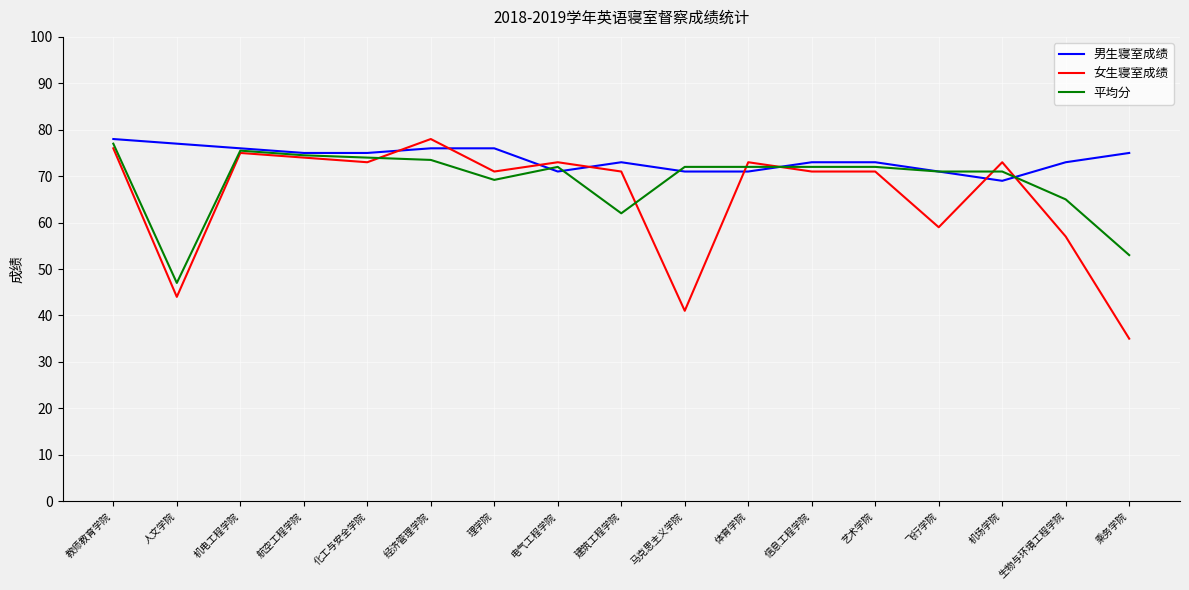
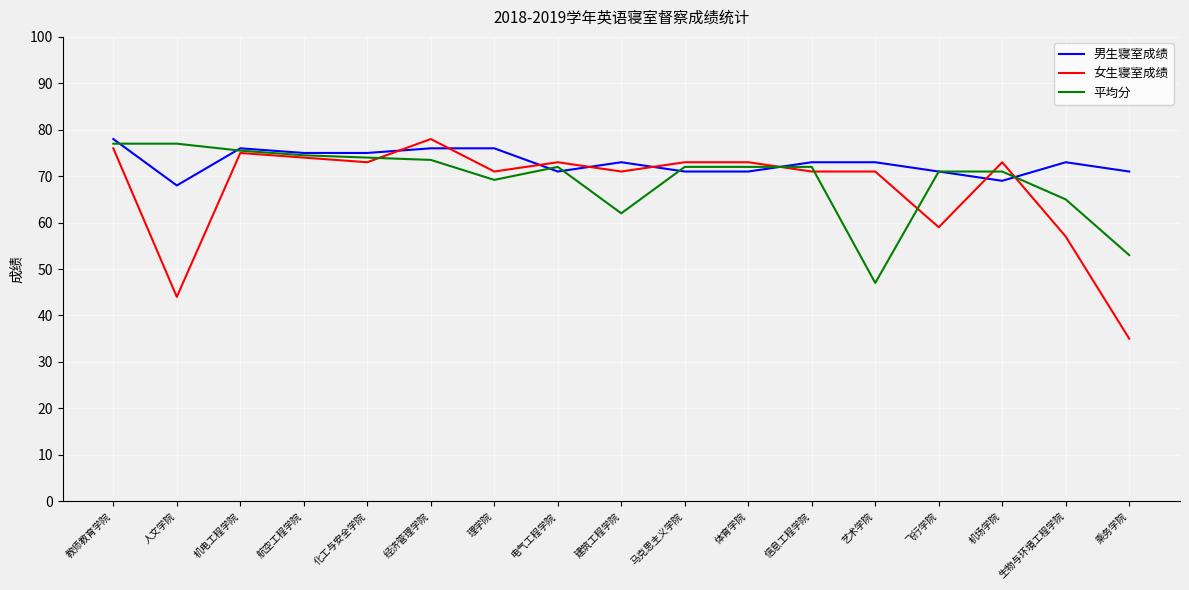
  {
    "男生寝室成绩": {
      "教师教育学院": 78,
-     "人文学院": 77,
+     "人文学院": 68,
      "化工与安全学院": 75,
      "经济管理学院": 76,
      "理学院": 76,
      "电气工程学院": 71,
      "建筑工程学院": 73,
      "马克思主义学院": 71,
      "体育学院": 71,
      "信息工程学院": 73,
      "艺术学院": 73,
      "机场学院": 69,
      "生物与环境工程学院": 73,
-     "乘务学院": 75
+     "乘务学院": 71
    },
    "女生寝室成绩": {
      "教师教育学院": 76,
      "人文学院": 44,
      "化工与安全学院": 73,
      "经济管理学院": 78,
      "理学院": 71,
      "电气工程学院": 73,
      "建筑工程学院": 71,
-     "马克思主义学院": 41,
+     "马克思主义学院": 73,
      "体育学院": 73,
      "信息工程学院": 71,
      "艺术学院": 71,
      "飞行学院": 59,
      "机场学院": 73,
      "生物与环境工程学院": 57,
      "乘务学院": 35
    },
    "平均分": {
      "教师教育学院": 77,
-     "人文学院": 47,
+     "人文学院": 77,
      "化工与安全学院": 74,
      "经济管理学院": 74,
      "理学院": 69,
      "电气工程学院": 72,
      "建筑工程学院": 62,
      "马克思主义学院": 72,
      "体育学院": 72,
      "信息工程学院": 72,
-     "艺术学院": 72,
+     "艺术学院": 47,
      "机场学院": 71,
      "生物与环境工程学院": 65,
      "乘务学院": 53
    }
  }
